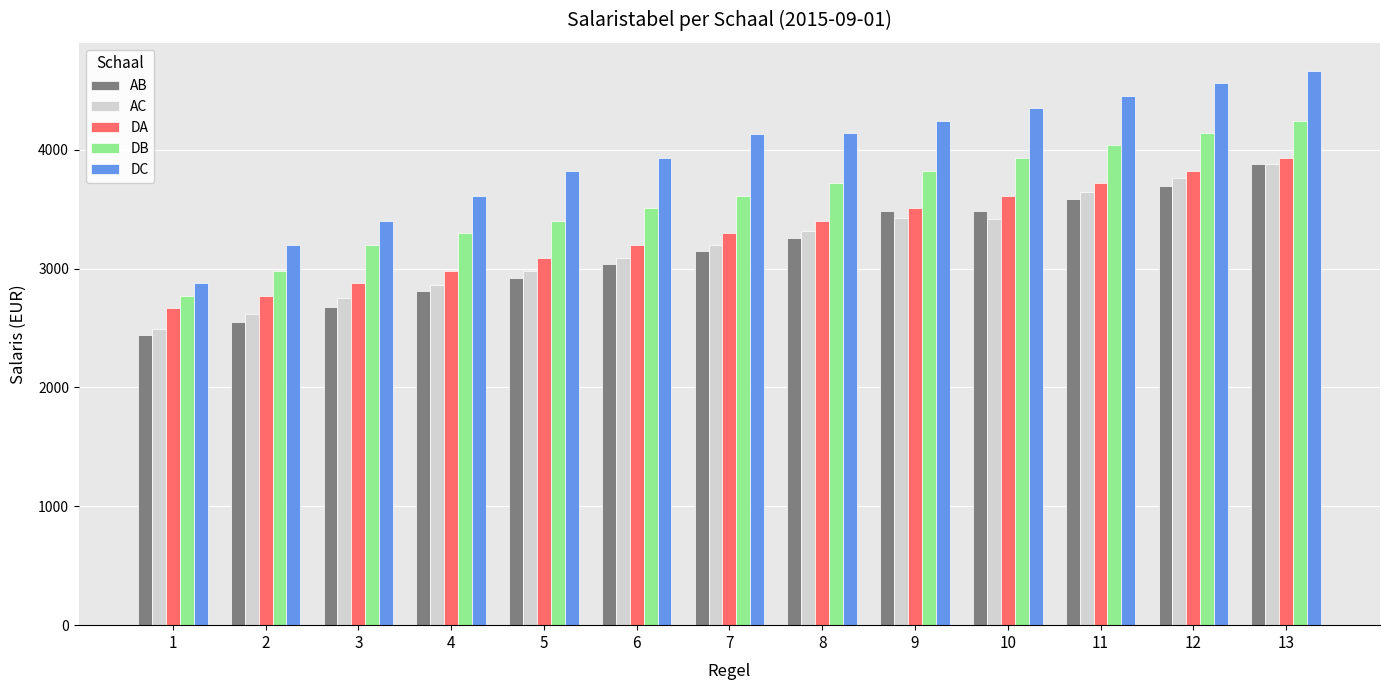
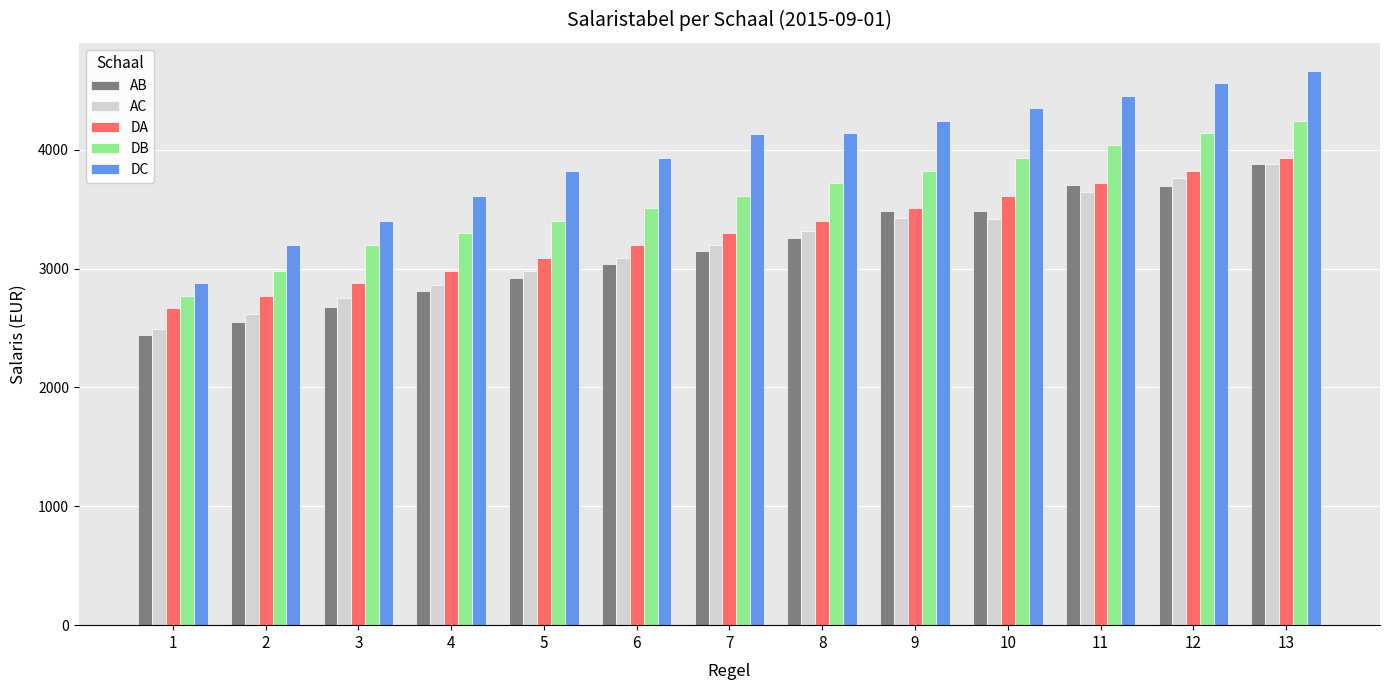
  {
    "AB": {
      "1": 2440,
      "2": 2550,
      "3": 2680,
      "4": 2810,
      "5": 2920,
      "6": 3040,
      "7": 3150,
      "8": 3260,
      "9": 3490,
      "10": 3480,
-     "11": 3590,
+     "11": 3700,
      "12": 3700,
      "13": 3880
    },
    "AC": {
      "1": 2500,
      "2": 2620,
      "3": 2750,
      "4": 2870,
      "5": 2980,
      "6": 3090,
      "7": 3200,
      "8": 3320,
      "9": 3430,
      "10": 3420,
      "11": 3640,
      "12": 3760,
      "13": 3880
    },
    "DA": {
      "1": 2670,
      "2": 2770,
      "3": 2880,
      "4": 2980,
      "5": 3090,
      "6": 3200,
      "7": 3300,
      "8": 3410,
      "9": 3510,
      "10": 3610,
      "11": 3720,
      "12": 3830,
      "13": 3930
    },
    "DB": {
      "1": 2770,
      "2": 2980,
      "3": 3200,
      "4": 3300,
      "5": 3410,
      "6": 3510,
      "7": 3610,
      "8": 3720,
      "9": 3830,
      "10": 3930,
      "11": 4040,
      "12": 4140,
      "13": 4250
    },
    "DC": {
      "1": 2880,
      "2": 3200,
      "3": 3410,
      "4": 3610,
      "5": 3830,
      "6": 3930,
      "7": 4130,
      "8": 4140,
      "9": 4250,
      "10": 4350,
      "11": 4460,
      "12": 4560,
      "13": 4670
    }
  }
